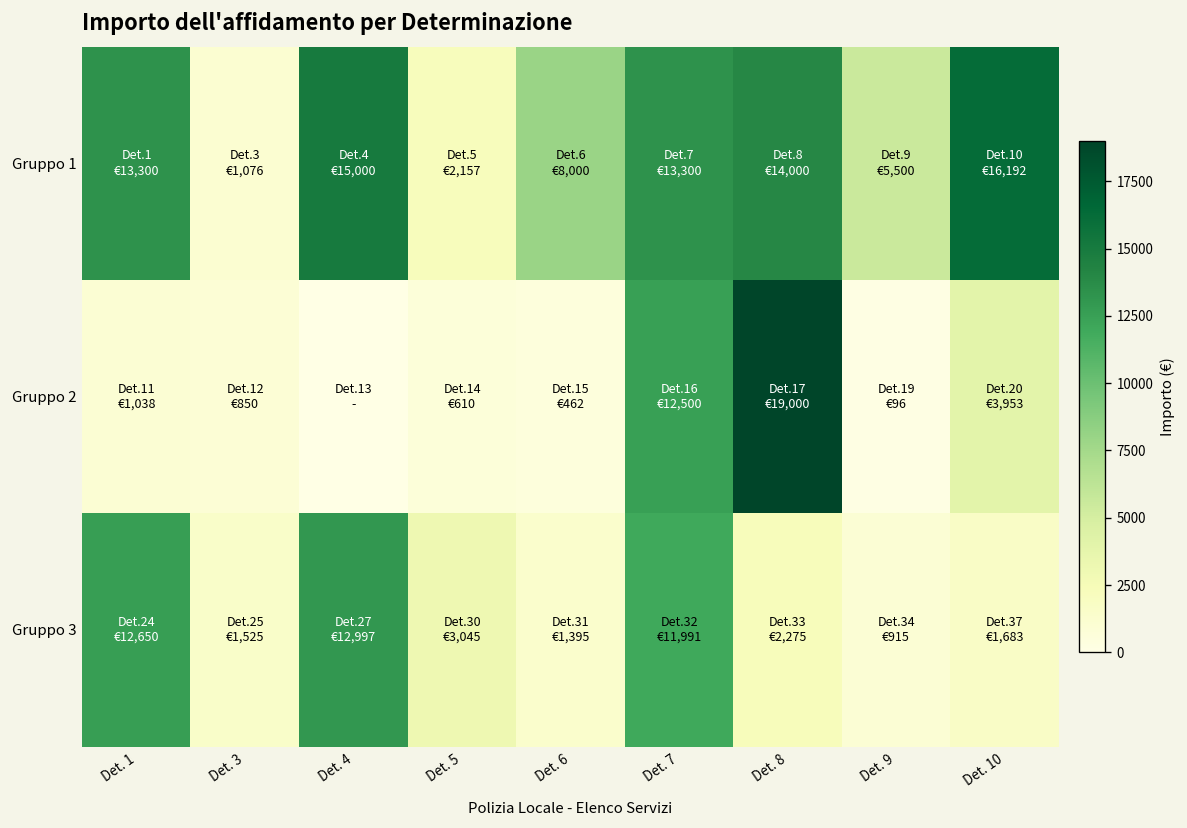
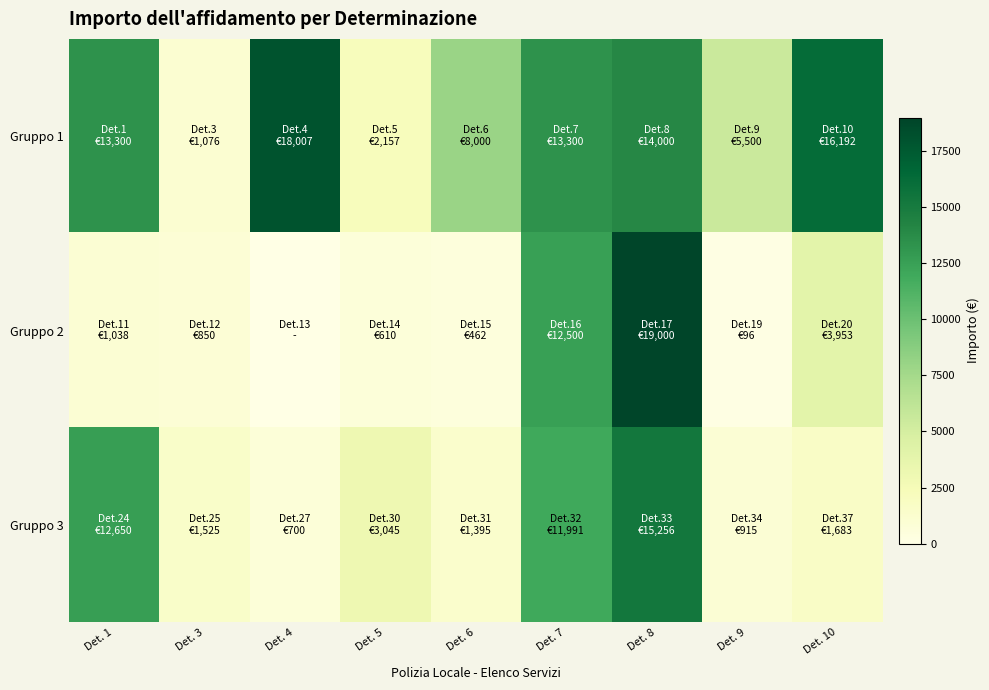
  {
    "Gruppo 1": {
-     "Det. 4": "€15,000"
+     "Det. 4": "€18,007"
    },
    "Gruppo 2": {
      "Det. 4": "13"
    },
    "Gruppo 3": {
-     "Det. 4": "€12,997",
-     "Det. 8": "€2,275"
+     "Det. 4": "€700",
+     "Det. 8": "€15,256"
    }
  }
